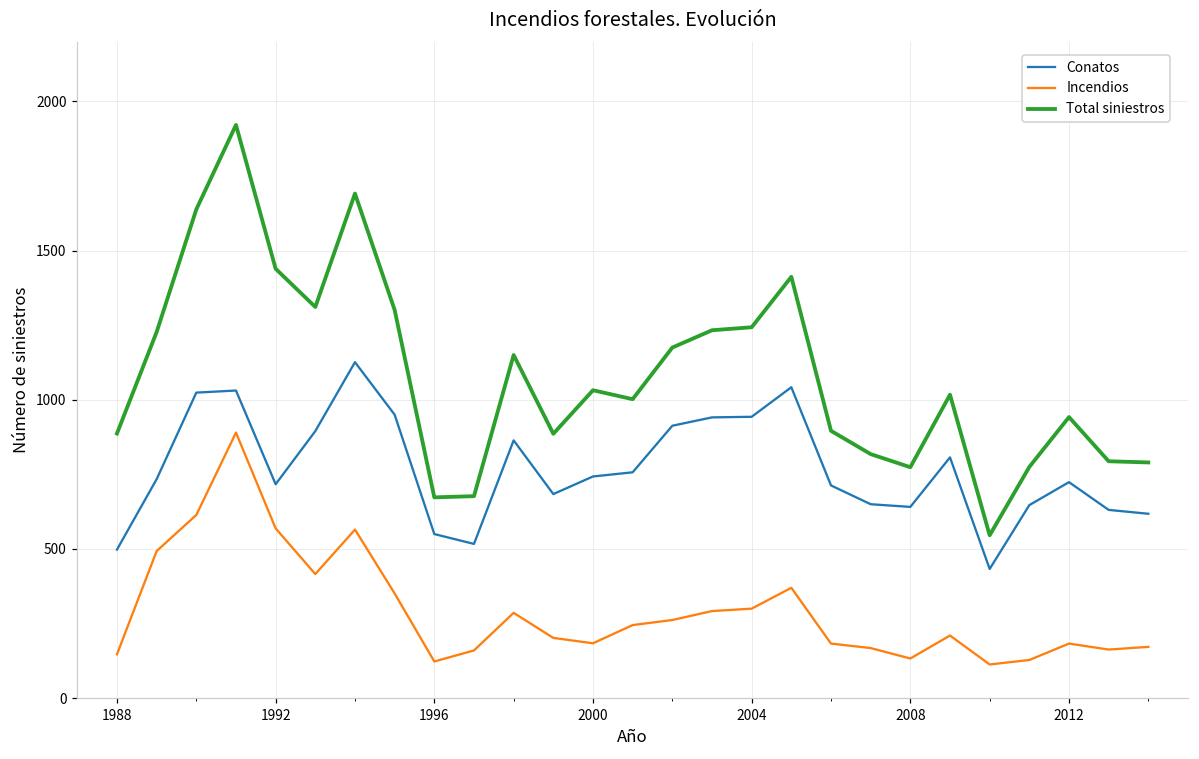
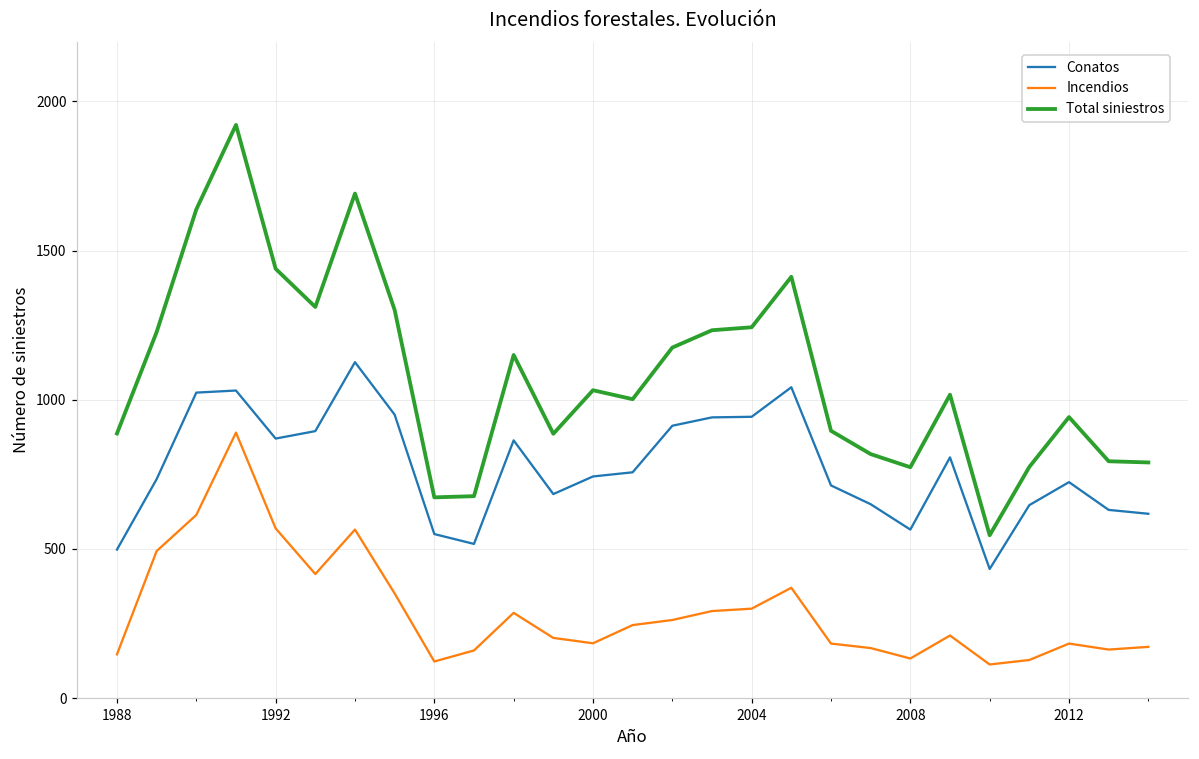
  {
    "Conatos": {
      "1988": 500,
-     "1992": 720,
+     "1992": 870,
      "1996": 550,
      "2000": 740,
      "2004": 940,
-     "2008": 640,
+     "2008": 570,
      "2012": 720
    },
    "Incendios": {
      "1988": 150,
      "1992": 570,
      "1996": 120,
      "2000": 180,
      "2004": 300,
      "2008": 130,
      "2012": 180
    },
    "Total siniestros": {
      "1988": 890,
      "1992": 1440,
      "1996": 670,
      "2000": 1030,
      "2004": 1240,
      "2008": 770,
      "2012": 940
    }
  }
